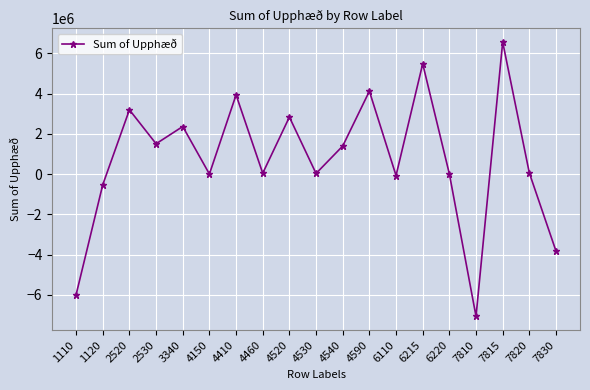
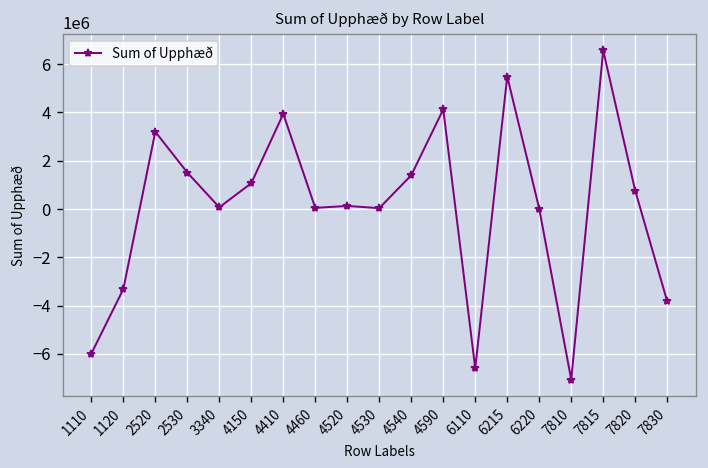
  {
    "1110": -6000000,
-   "1120": -500000,
+   "1120": -3300000,
    "2520": 3200000,
    "2530": 1500000,
-   "3340": 2400000,
-   "4150": 0,
+   "3340": 100000,
+   "4150": 1100000,
    "4410": 3900000,
    "4460": 0,
-   "4520": 2800000,
+   "4520": 100000,
    "4530": 0,
    "4540": 1400000,
    "4590": 4100000,
-   "6110": -100000,
+   "6110": -6600000,
    "6215": 5500000,
    "6220": 0,
    "7810": -7100000,
    "7815": 6600000,
-   "7820": 100000,
+   "7820": 800000,
    "7830": -3800000
  }
